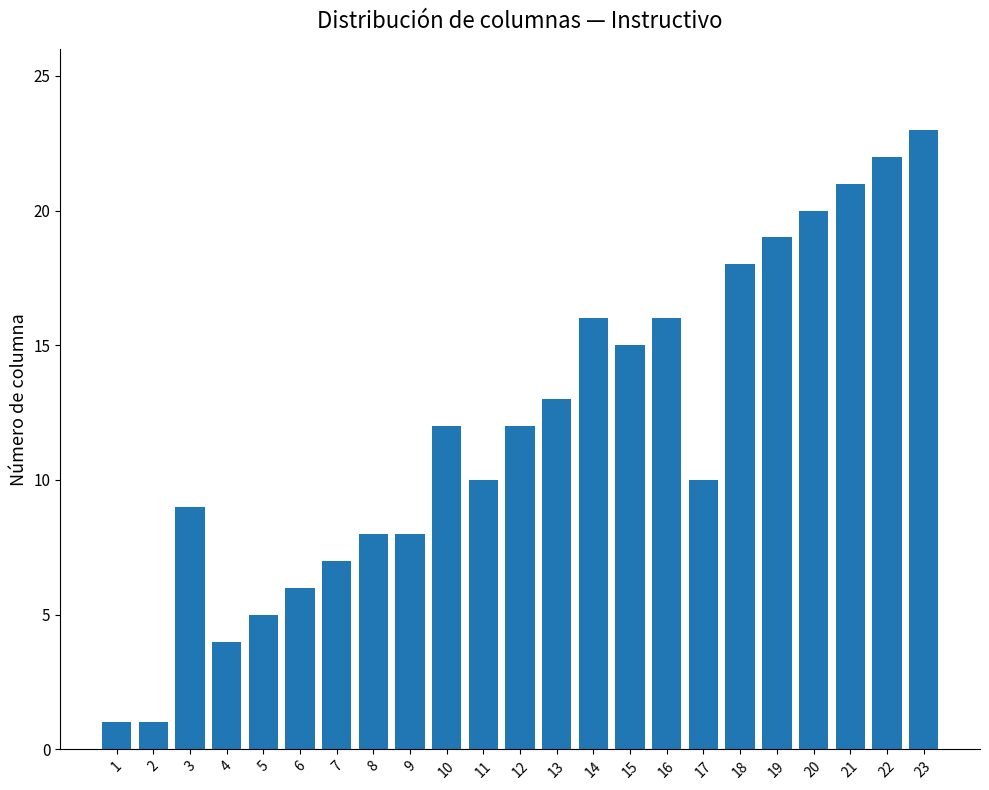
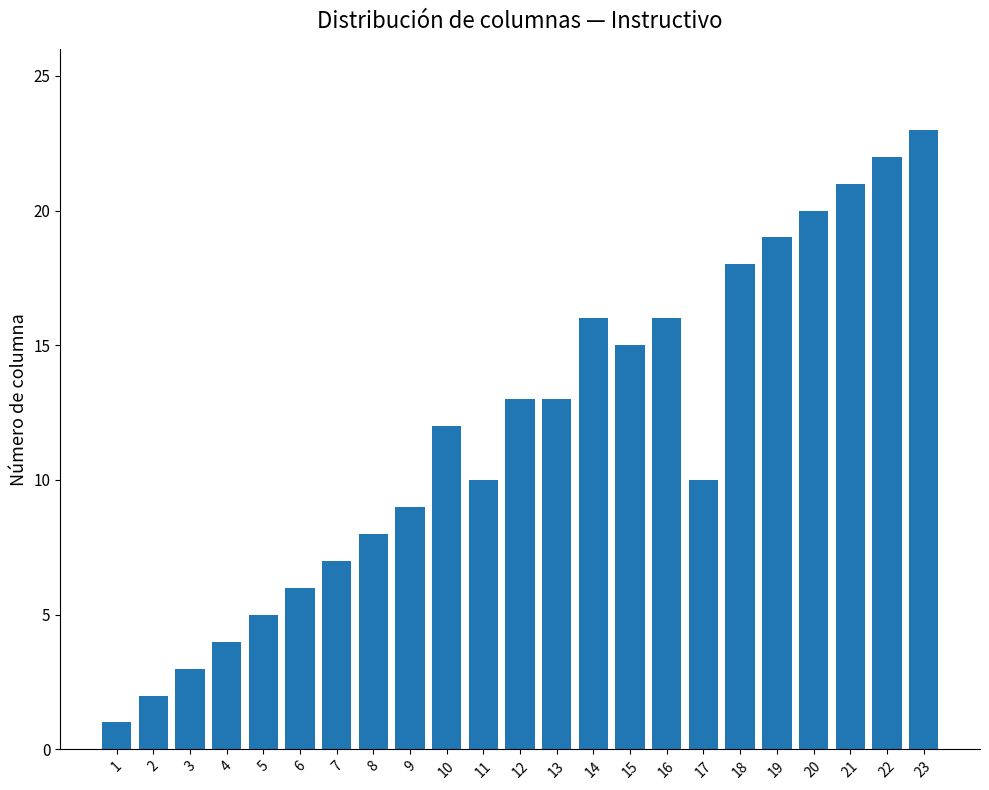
  {
    "1": 1,
-   "2": 1,
-   "3": 9,
+   "2": 2,
+   "3": 3,
    "4": 4,
    "5": 5,
    "6": 6,
    "7": 7,
    "8": 8,
-   "9": 8,
+   "9": 9,
    "10": 12,
    "11": 10,
-   "12": 12,
+   "12": 13,
    "13": 13,
    "14": 16,
    "15": 15,
    "16": 16,
    "17": 10,
    "18": 18,
    "19": 19,
    "20": 20,
    "21": 21,
    "22": 22,
    "23": 23
  }
